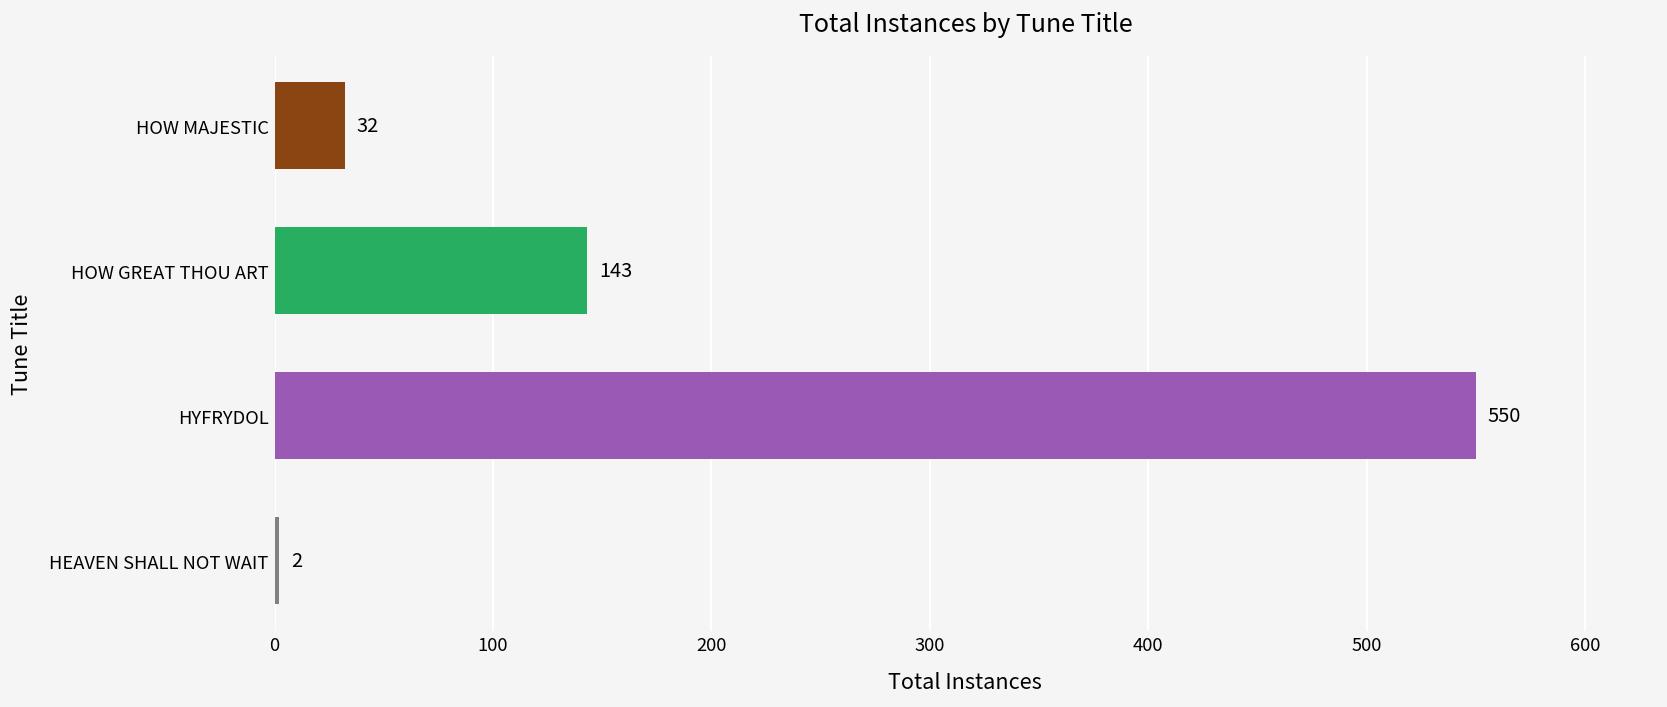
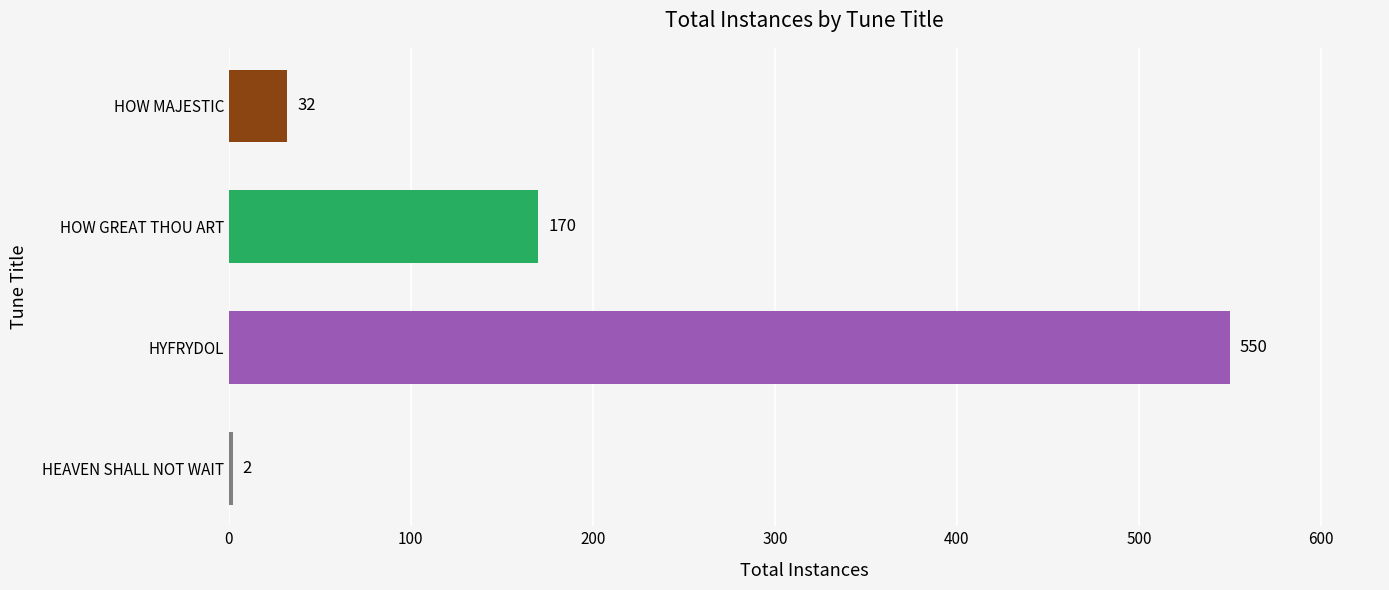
  {
    "HOW MAJESTIC": 32,
-   "HOW GREAT THOU ART": 143,
+   "HOW GREAT THOU ART": 170,
    "HYFRYDOL": 550,
    "HEAVEN SHALL NOT WAIT": 2
  }
